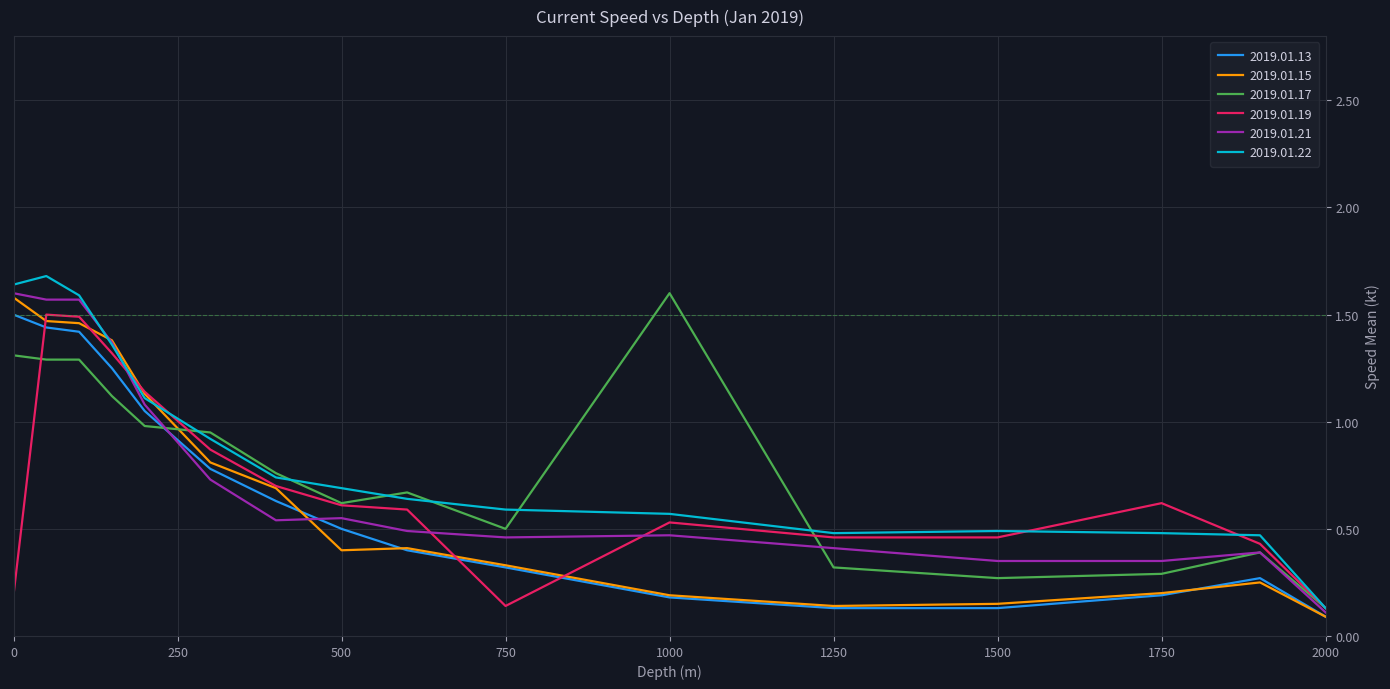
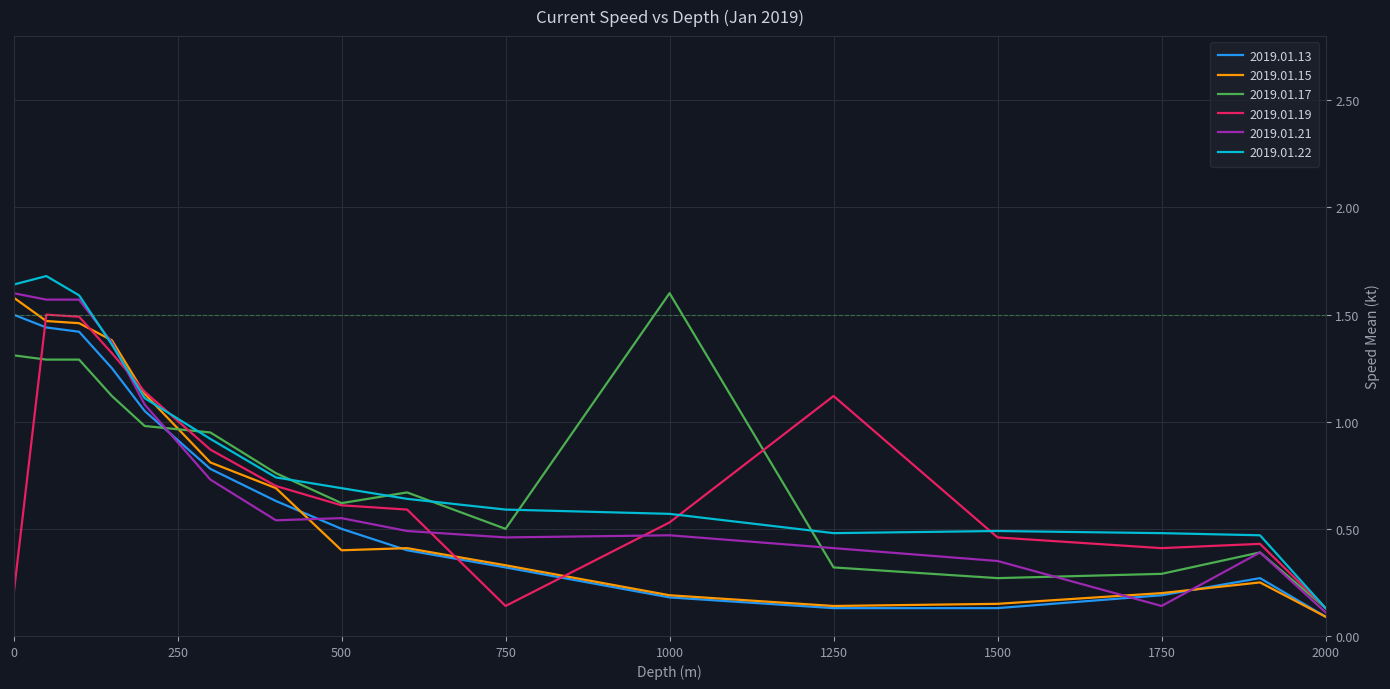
  {
    "2019.01.15": {
      "0": 1.58,
      "500": 0.40,
      "1500": 0.15
    },
    "2019.01.17": {
      "0": 1.31,
      "750": 0.50,
      "1000": 1.60,
      "1250": 0.32,
      "1500": 0.27,
      "1750": 0.29
    },
    "2019.01.19": {
      "0": 0.19,
      "750": 0.14,
      "1000": 0.53,
-     "1250": 0.46,
+     "1250": 1.12,
      "1500": 0.46,
-     "1750": 0.62
+     "1750": 0.41
    },
    "2019.01.21": {
      "0": 1.60,
      "500": 0.55,
      "750": 0.46,
      "1000": 0.47,
      "1250": 0.41,
      "1500": 0.35,
-     "1750": 0.35,
+     "1750": 0.14,
      "2000": 0.11
    }
  }
